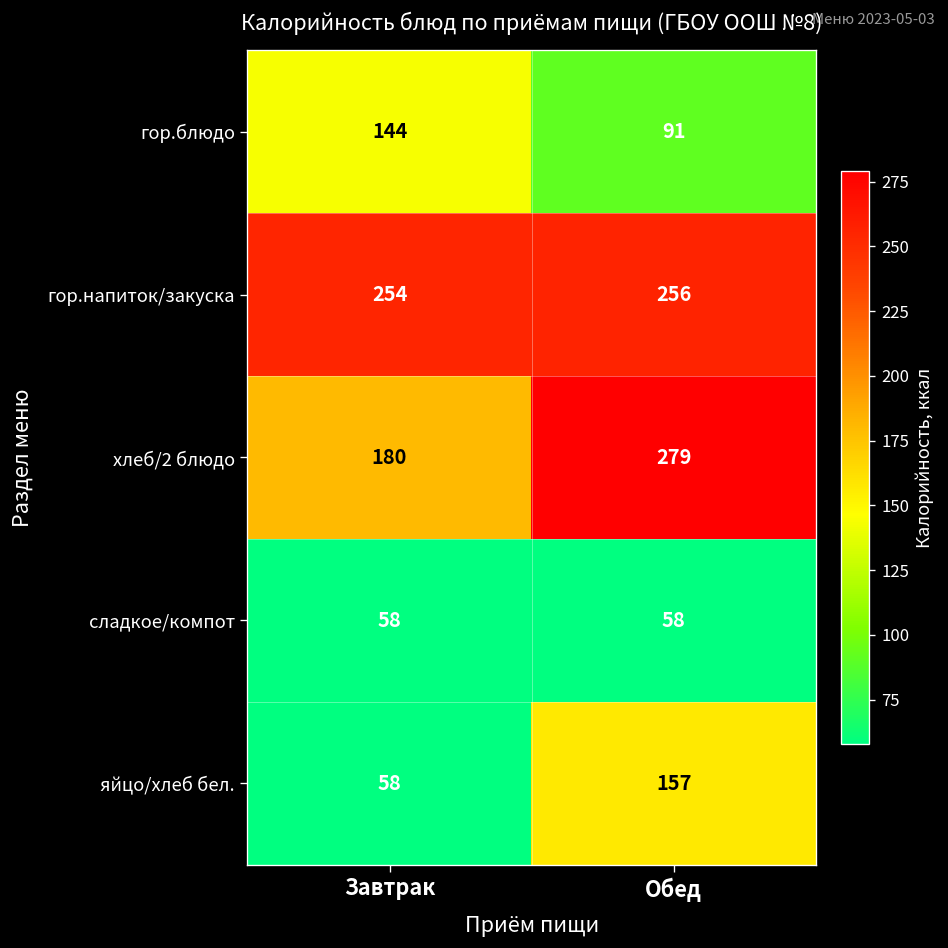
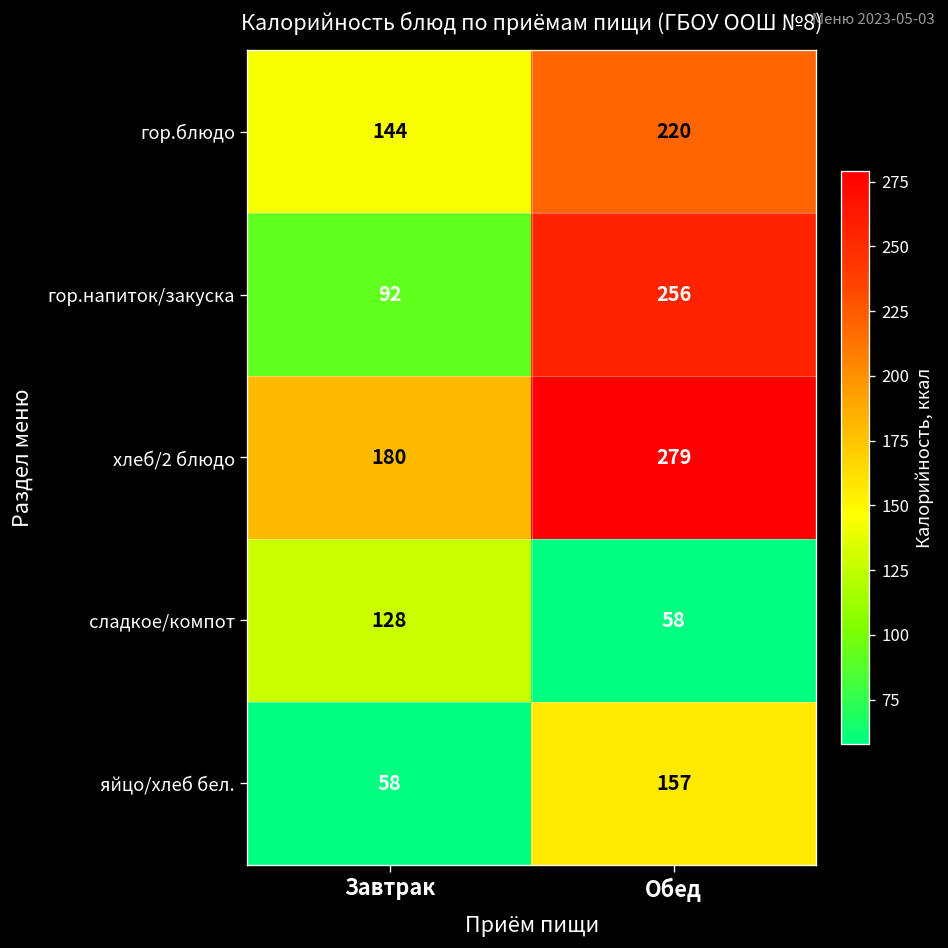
  {
    "гор.блюдо": {
      "Завтрак": 144,
-     "Обед": 91
+     "Обед": 220
    },
    "гор.напиток/закуска": {
-     "Завтрак": 254,
+     "Завтрак": 92,
      "Обед": 256
    },
    "хлеб/2 блюдо": {
      "Завтрак": 180,
      "Обед": 279
    },
    "сладкое/компот": {
-     "Завтрак": 58,
+     "Завтрак": 128,
      "Обед": 58
    },
    "яйцо/хлеб бел.": {
      "Завтрак": 58,
      "Обед": 157
    }
  }
